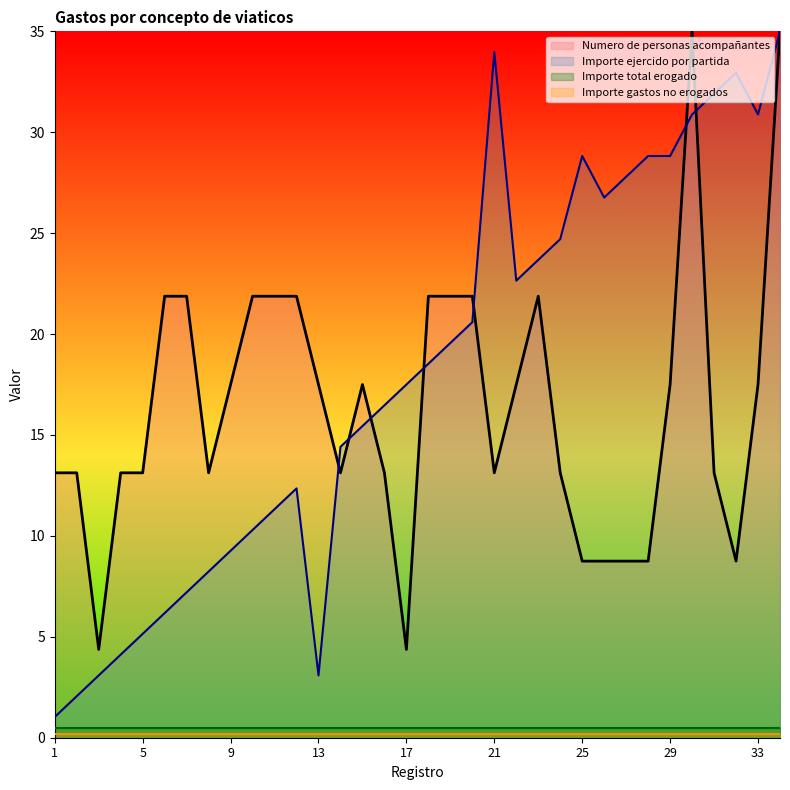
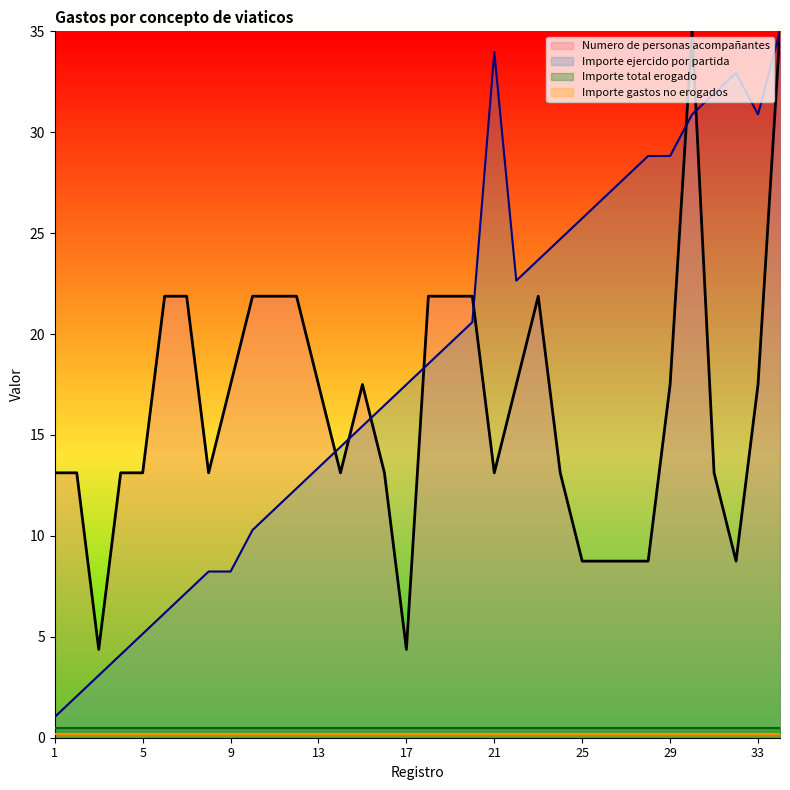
  {
    "Importe ejercido por partida": {
      "1": 1.0,
      "5": 5.1,
-     "9": 9.3,
-     "13": 3.1,
+     "9": 8.2,
+     "13": 13.4,
      "17": 17.5,
      "21": 34.0,
-     "25": 28.8,
+     "25": 25.7,
      "29": 28.8,
      "33": 30.9
    },
    "Importe total erogado": {
      "1": 0.5,
      "5": 0.5,
      "9": 0.5,
      "13": 0.5,
      "17": 0.5,
      "21": 0.5,
      "25": 0.5,
      "29": 0.5,
      "33": 0.5
    }
  }
